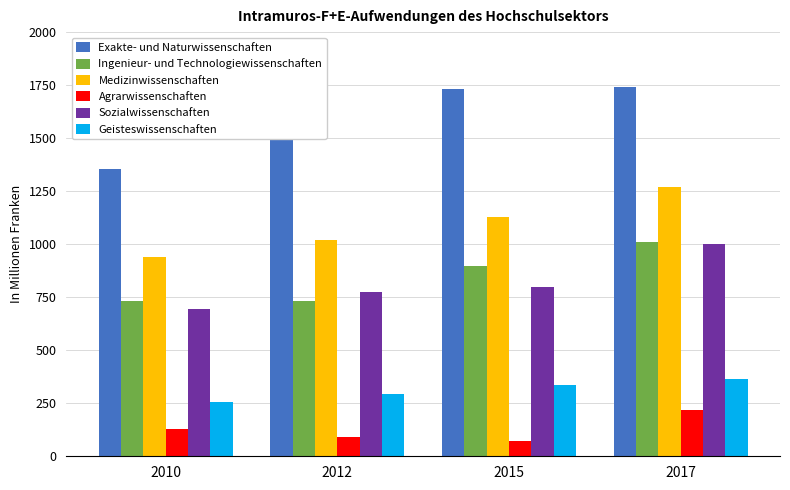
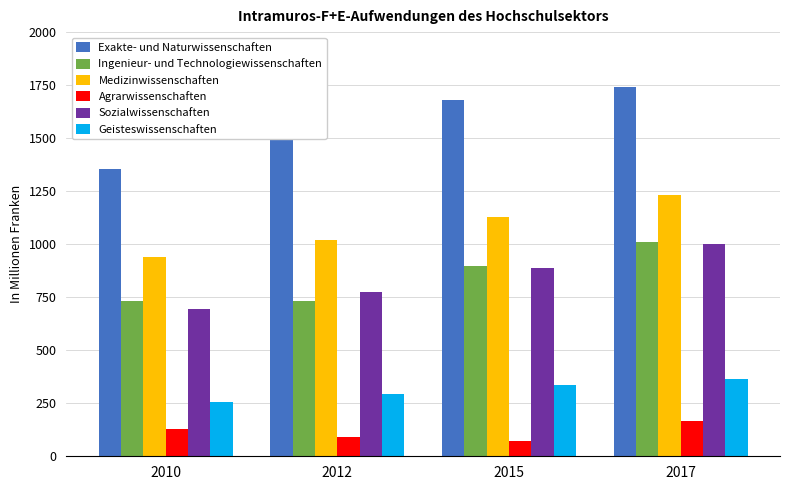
  {
    "Exakte- und Naturwissenschaften": {
      "2010": 1360,
-     "2015": 1730,
+     "2015": 1680,
      "2017": 1740
    },
    "Ingenieur- und Technologiewissenschaften": {
      "2010": 730,
      "2012": 730,
      "2015": 900,
      "2017": 1010
    },
    "Medizinwissenschaften": {
      "2010": 940,
      "2012": 1020,
      "2015": 1130,
-     "2017": 1270
+     "2017": 1230
    },
    "Agrarwissenschaften": {
      "2010": 130,
      "2012": 90,
      "2015": 70,
-     "2017": 220
+     "2017": 170
    },
    "Sozialwissenschaften": {
      "2010": 700,
      "2012": 780,
-     "2015": 800,
+     "2015": 890,
      "2017": 1000
    },
    "Geisteswissenschaften": {
      "2010": 260,
      "2012": 290,
      "2015": 340,
      "2017": 360
    }
  }
